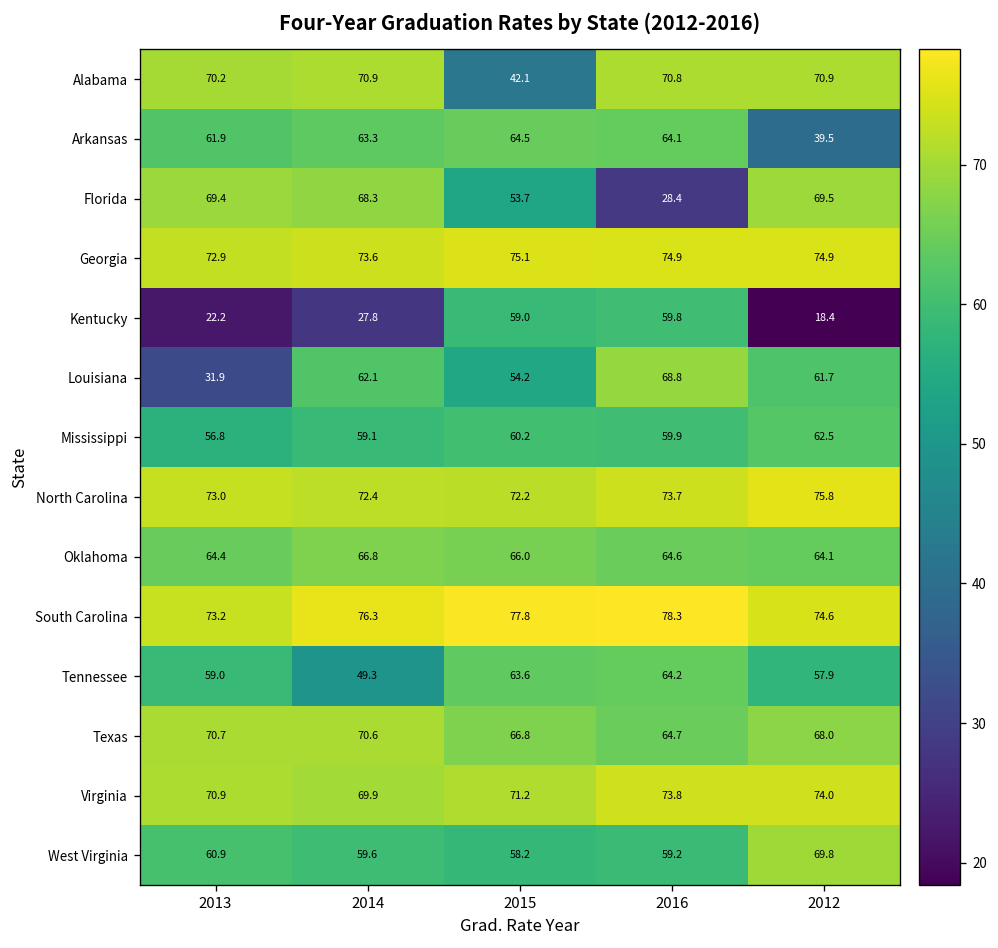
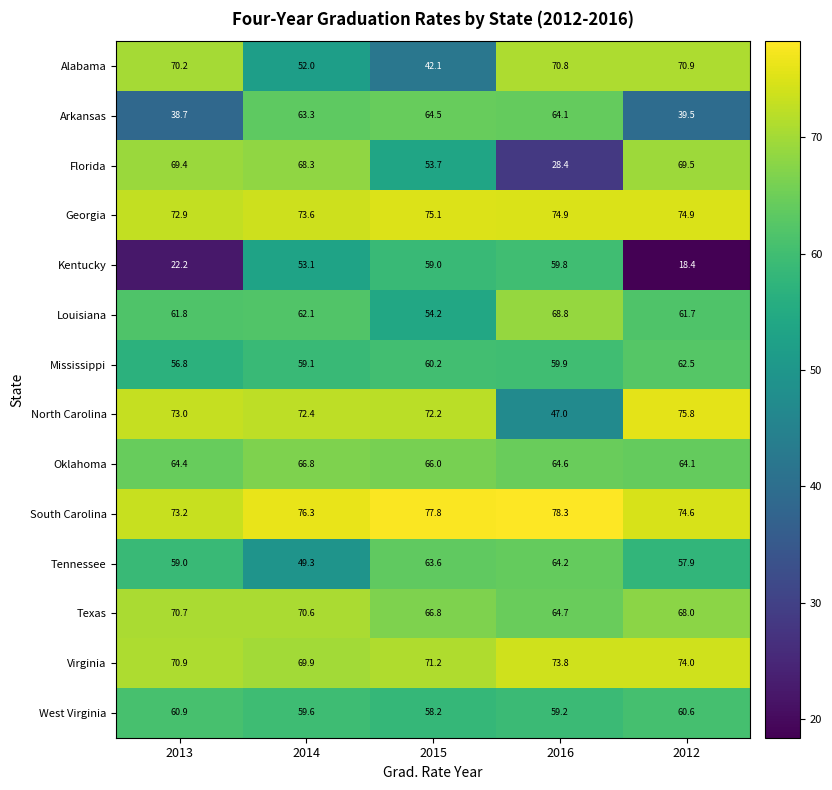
  {
    "Alabama": {
      "2013": 70.2,
-     "2014": 70.9,
+     "2014": 52.0,
      "2015": 42.1,
      "2016": 70.8,
      "2012": 70.9
    },
    "Arkansas": {
-     "2013": 61.9,
+     "2013": 38.7,
      "2014": 63.3,
      "2015": 64.5,
      "2016": 64.1,
      "2012": 39.5
    },
    "Florida": {
      "2013": 69.4,
      "2014": 68.3,
      "2015": 53.7,
      "2016": 28.4,
      "2012": 69.5
    },
    "Georgia": {
      "2013": 72.9,
      "2014": 73.6,
      "2015": 75.1,
      "2016": 74.9,
      "2012": 74.9
    },
    "Kentucky": {
      "2013": 22.2,
-     "2014": 27.8,
+     "2014": 53.1,
      "2015": 59.0,
      "2016": 59.8,
      "2012": 18.4
    },
    "Louisiana": {
-     "2013": 31.9,
+     "2013": 61.8,
      "2014": 62.1,
      "2015": 54.2,
      "2016": 68.8,
      "2012": 61.7
    },
    "Mississippi": {
      "2013": 56.8,
      "2014": 59.1,
      "2015": 60.2,
      "2016": 59.9,
      "2012": 62.5
    },
    "North Carolina": {
      "2013": 73.0,
      "2014": 72.4,
      "2015": 72.2,
-     "2016": 73.7,
+     "2016": 47.0,
      "2012": 75.8
    },
    "Oklahoma": {
      "2013": 64.4,
      "2014": 66.8,
      "2015": 66.0,
      "2016": 64.6,
      "2012": 64.1
    },
    "South Carolina": {
      "2013": 73.2,
      "2014": 76.3,
      "2015": 77.8,
      "2016": 78.3,
      "2012": 74.6
    },
    "Tennessee": {
      "2013": 59.0,
      "2014": 49.3,
      "2015": 63.6,
      "2016": 64.2,
      "2012": 57.9
    },
    "Texas": {
      "2013": 70.7,
      "2014": 70.6,
      "2015": 66.8,
      "2016": 64.7,
      "2012": 68.0
    },
    "Virginia": {
      "2013": 70.9,
      "2014": 69.9,
      "2015": 71.2,
      "2016": 73.8,
      "2012": 74.0
    },
    "West Virginia": {
      "2013": 60.9,
      "2014": 59.6,
      "2015": 58.2,
      "2016": 59.2,
-     "2012": 69.8
+     "2012": 60.6
    }
  }
